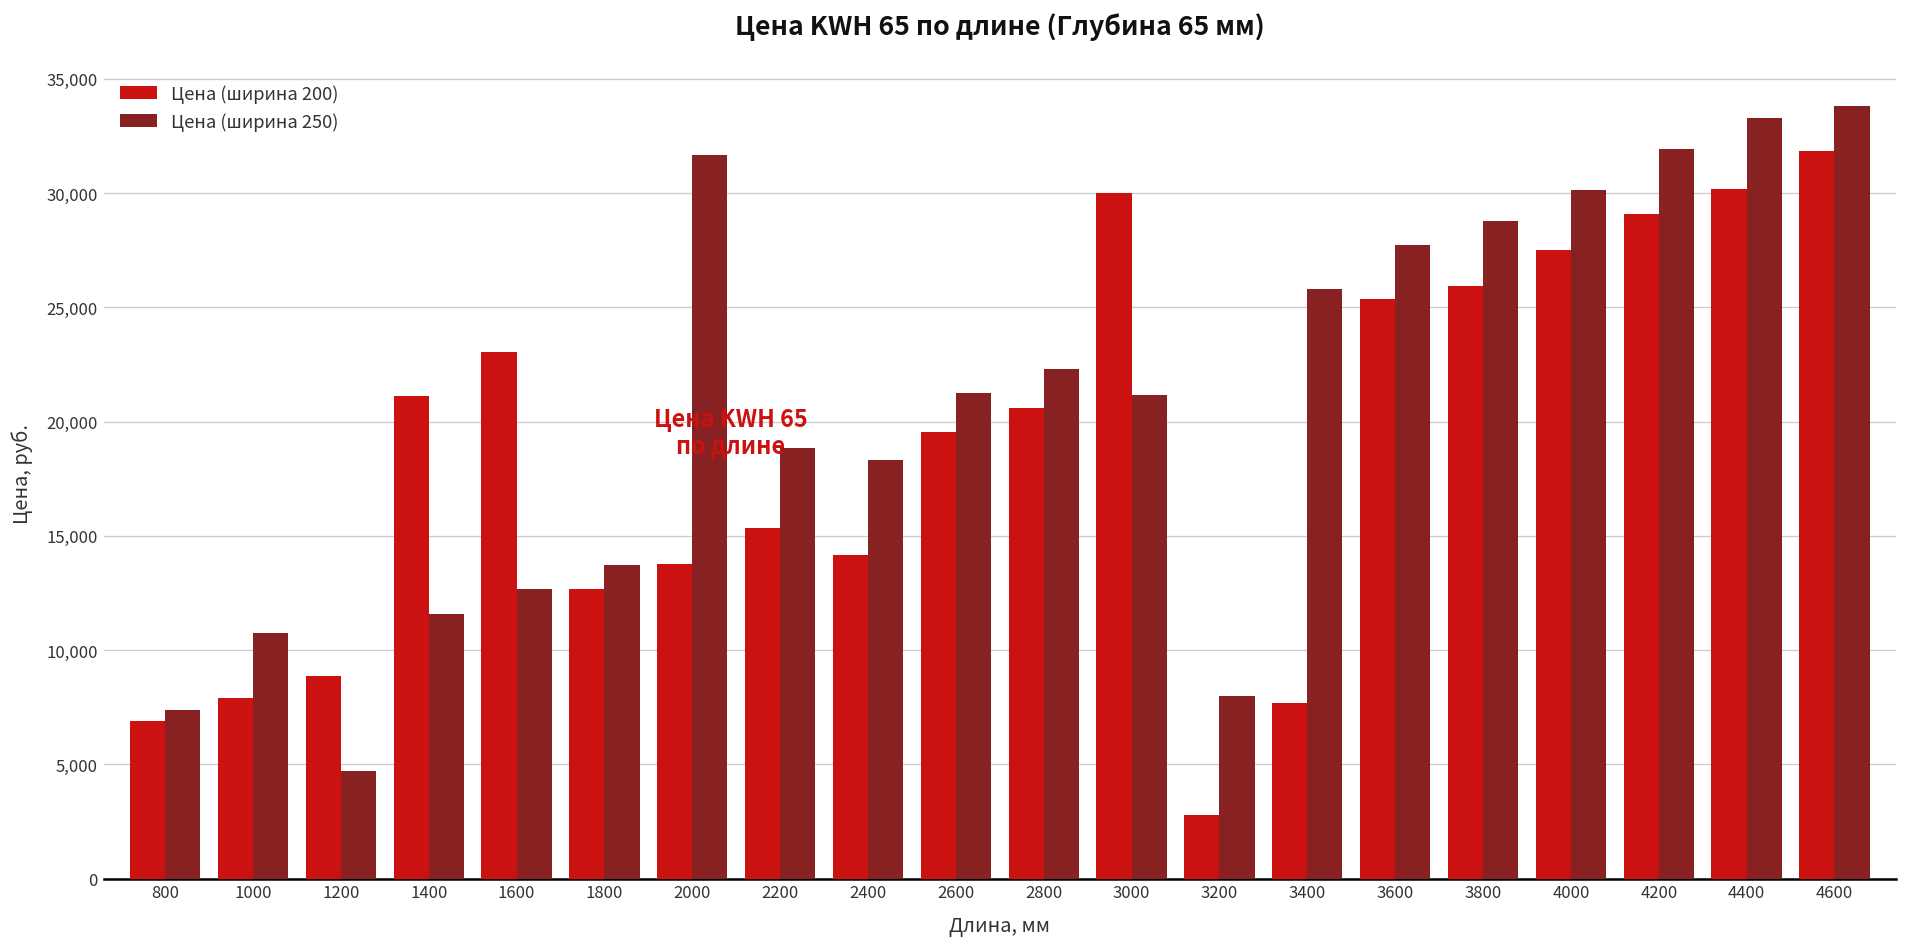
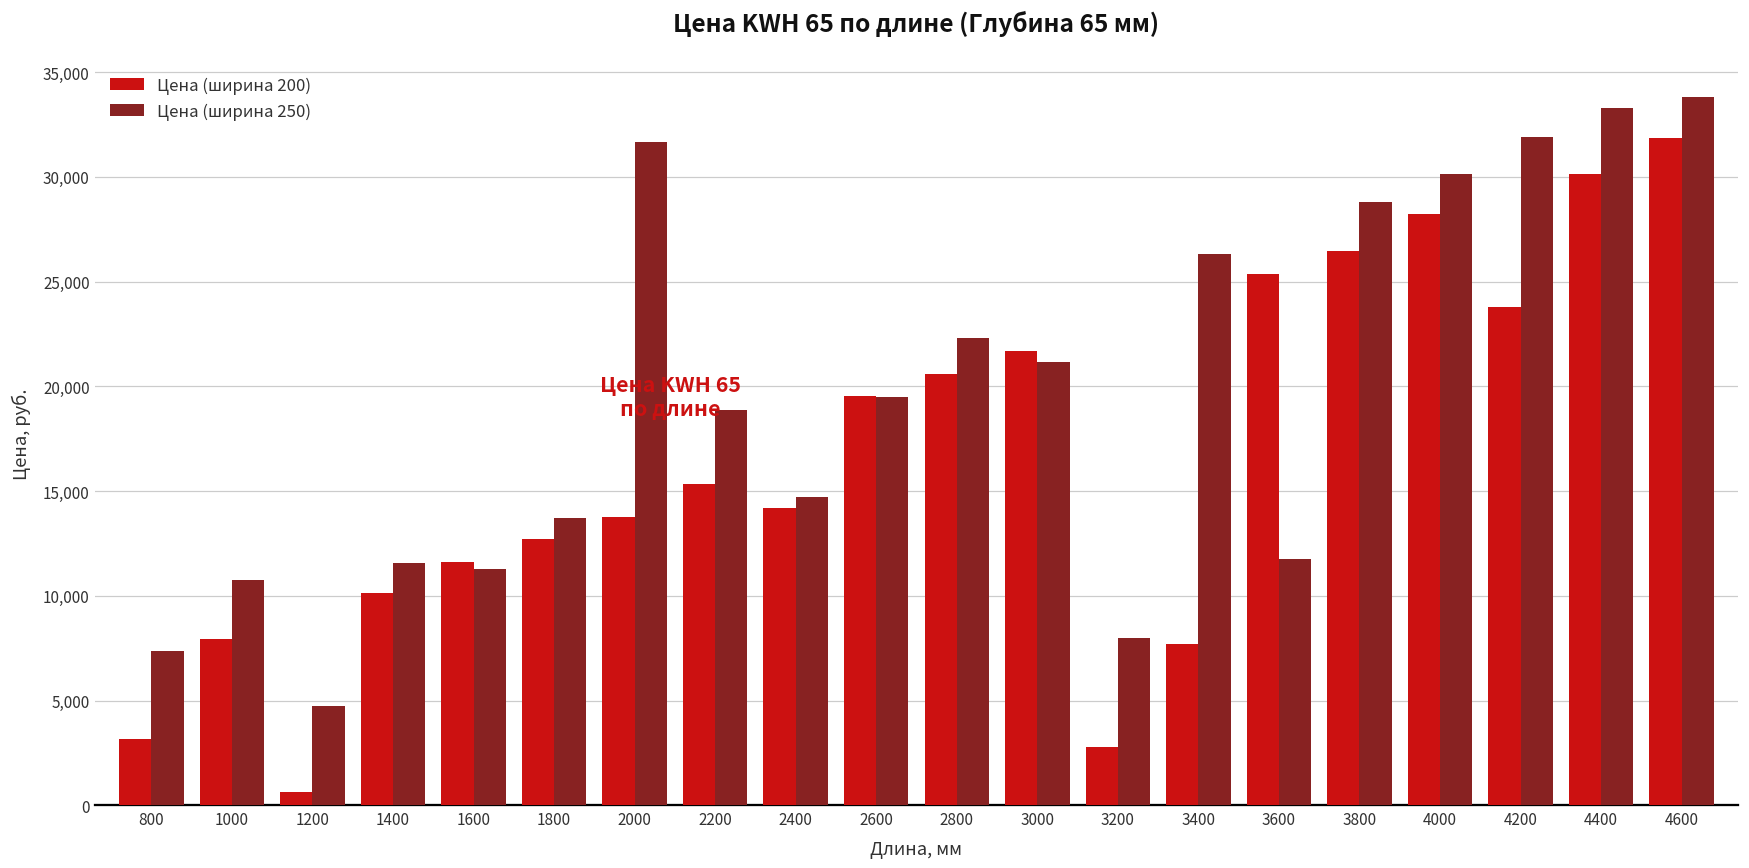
  {
    "Цена (ширина 200)": {
-     "800": "6,900",
+     "800": "3,200",
      "1000": "7,900",
-     "1200": "8,900",
-     "1400": "21,100",
-     "1600": "23,000",
+     "1200": "600",
+     "1400": "10,100",
+     "1600": "11,600",
      "1800": "12,700",
      "2000": "13,800",
      "2200": "15,300",
      "2400": "14,200",
      "2600": "19,500",
      "2800": "20,600",
-     "3000": "30,000",
+     "3000": "21,700",
      "3200": "2,800",
      "3400": "7,700",
      "3600": "25,400",
-     "3800": "25,900",
-     "4000": "27,500",
-     "4200": "29,100",
+     "3800": "26,500",
+     "4000": "28,200",
+     "4200": "23,800",
      "4400": "30,200",
      "4600": "31,900"
    },
    "Цена (ширина 250)": {
      "800": "7,400",
      "1000": "10,700",
      "1200": "4,700",
      "1400": "11,600",
-     "1600": "12,700",
+     "1600": "11,300",
      "1800": "13,700",
      "2000": "31,700",
-     "2400": "18,300",
-     "2600": "21,200",
+     "2400": "14,700",
+     "2600": "19,500",
      "2800": "22,300",
      "3000": "21,200",
      "3200": "8,000",
-     "3400": "25,800",
-     "3600": "27,700",
+     "3400": "26,300",
+     "3600": "11,700",
      "3800": "28,800",
      "4000": "30,100",
      "4200": "31,900",
      "4400": "33,300",
      "4600": "33,800"
    }
  }
